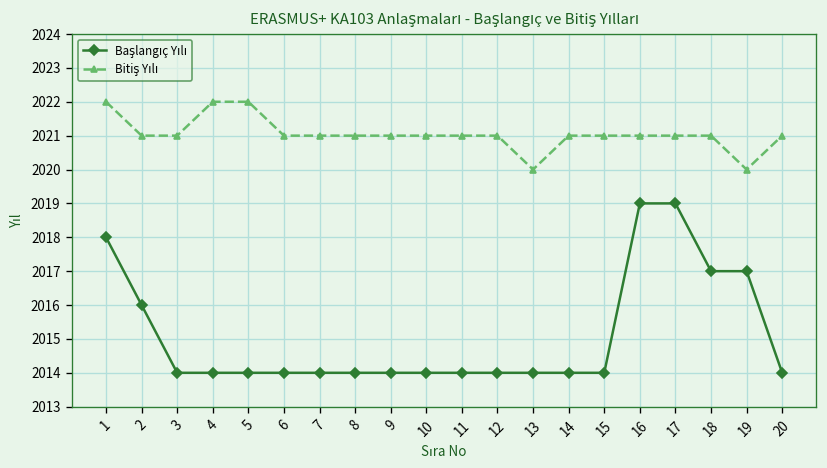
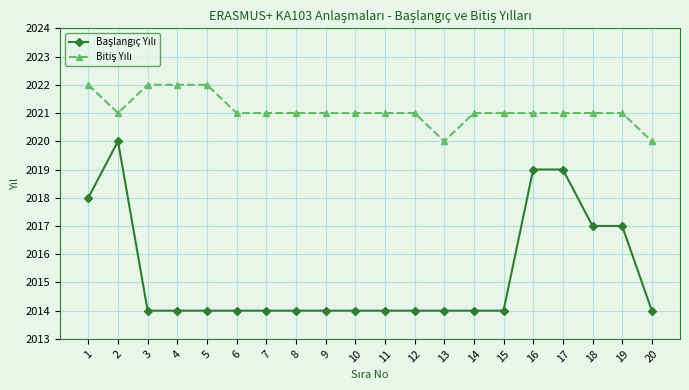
  {
    "Başlangıç Yılı": {
      "1": 2018,
-     "2": 2016,
+     "2": 2020,
      "3": 2014,
      "4": 2014,
      "5": 2014,
      "6": 2014,
      "7": 2014,
      "8": 2014,
      "9": 2014,
      "10": 2014,
      "11": 2014,
      "12": 2014,
      "13": 2014,
      "14": 2014,
      "15": 2014,
      "16": 2019,
      "17": 2019,
      "18": 2017,
      "19": 2017,
      "20": 2014
    },
    "Bitiş Yılı": {
      "1": 2022,
      "2": 2021,
-     "3": 2021,
+     "3": 2022,
      "4": 2022,
      "5": 2022,
      "6": 2021,
      "7": 2021,
      "8": 2021,
      "9": 2021,
      "10": 2021,
      "11": 2021,
      "12": 2021,
      "13": 2020,
      "14": 2021,
      "15": 2021,
      "16": 2021,
      "17": 2021,
      "18": 2021,
-     "19": 2020,
-     "20": 2021
+     "19": 2021,
+     "20": 2020
    }
  }
